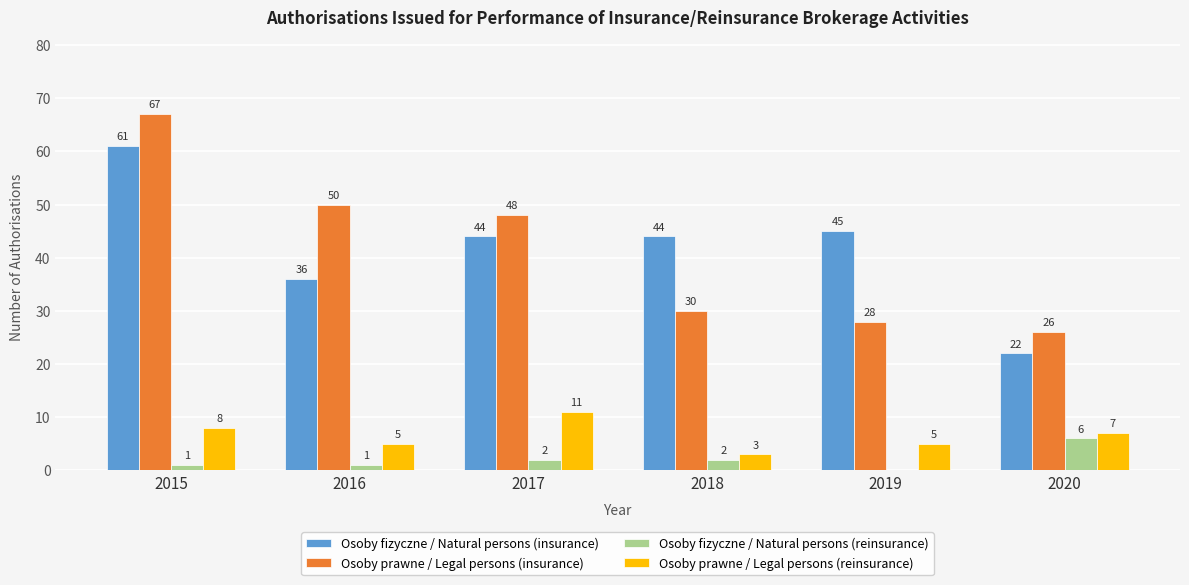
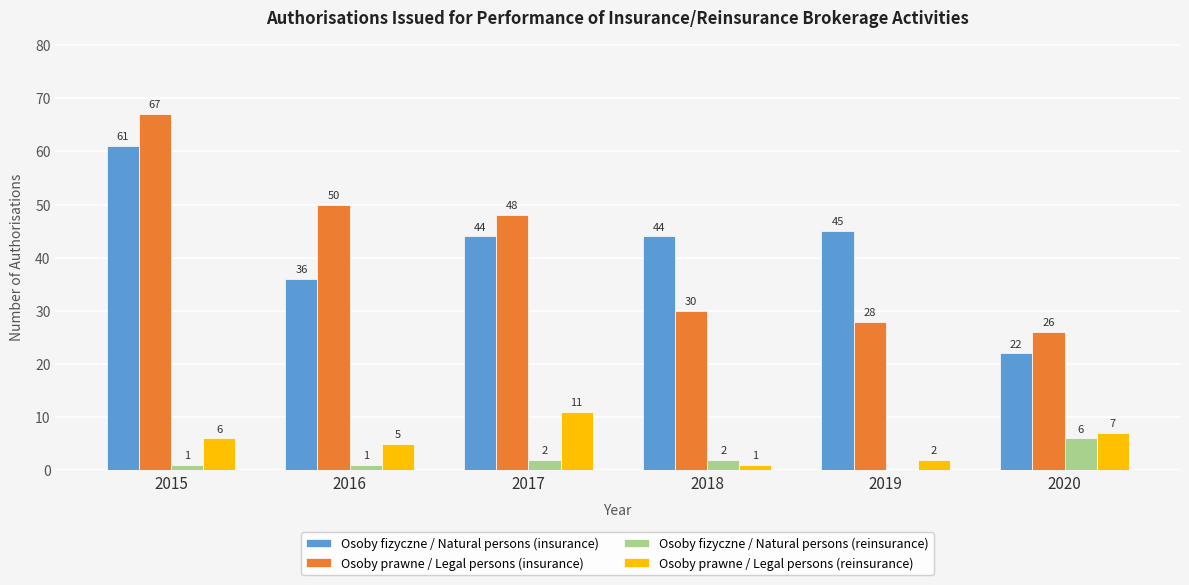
  {
    "Osoby fizyczne / Natural persons (insurance)": {
      "2015": 61,
      "2016": 36,
      "2017": 44,
      "2018": 44,
      "2019": 45,
      "2020": 22
    },
    "Osoby prawne / Legal persons (insurance)": {
      "2015": 67,
      "2016": 50,
      "2017": 48,
      "2018": 30,
      "2019": 28,
      "2020": 26
    },
    "Osoby fizyczne / Natural persons (reinsurance)": {
      "2015": 1,
      "2016": 1,
      "2017": 2,
      "2018": 2,
      "2020": 6
    },
    "Osoby prawne / Legal persons (reinsurance)": {
-     "2015": 8,
+     "2015": 6,
      "2016": 5,
      "2017": 11,
-     "2018": 3,
-     "2019": 5,
+     "2018": 1,
+     "2019": 2,
      "2020": 7
    }
  }
